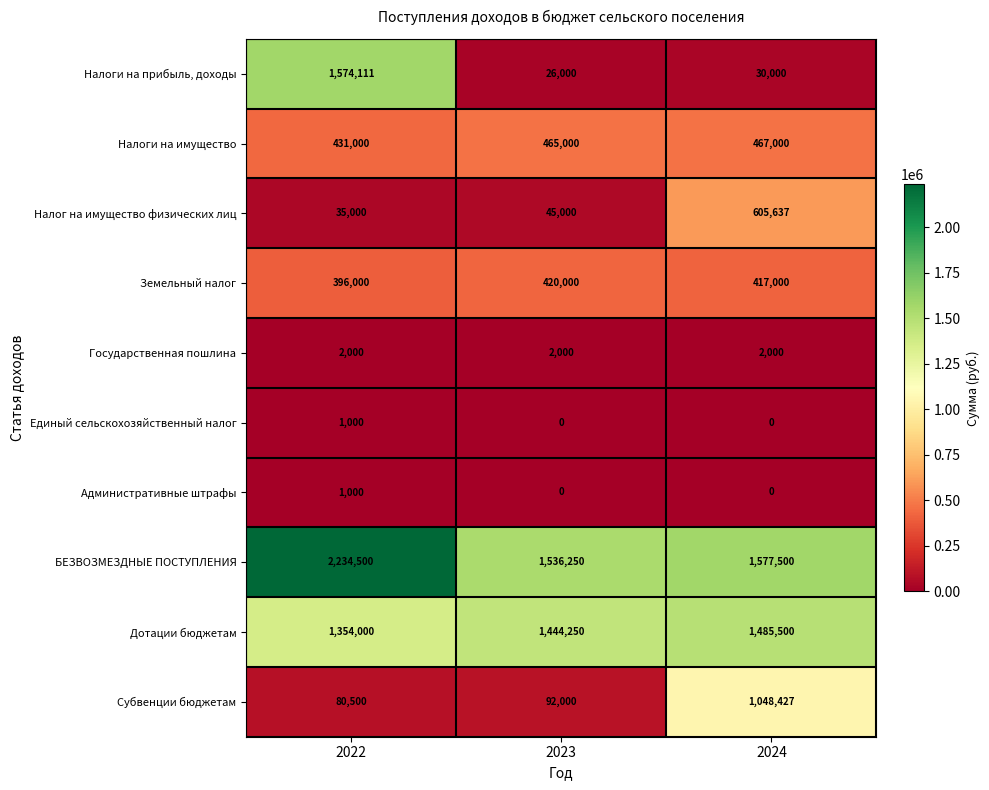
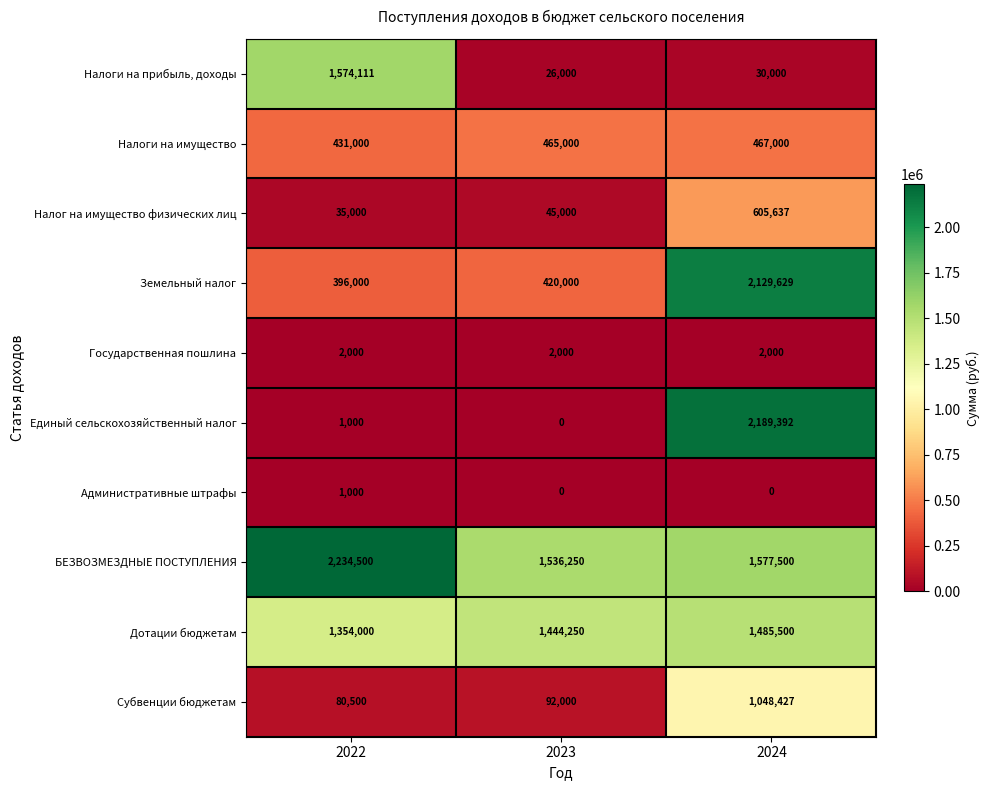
  {
    "Налоги на прибыль, доходы": {
      "2022": "1,574,111",
      "2023": "26,000",
      "2024": "30,000"
    },
    "Налоги на имущество": {
      "2022": "431,000",
      "2023": "465,000",
      "2024": "467,000"
    },
    "Налог на имущество физических лиц": {
      "2022": "35,000",
      "2023": "45,000",
      "2024": "605,637"
    },
    "Земельный налог": {
      "2022": "396,000",
      "2023": "420,000",
-     "2024": "417,000"
+     "2024": "2,129,629"
    },
    "Государственная пошлина": {
      "2022": "2,000",
      "2023": "2,000",
      "2024": "2,000"
    },
    "Единый сельскохозяйственный налог": {
      "2022": "1,000",
      "2023": "0",
-     "2024": "0"
+     "2024": "2,189,392"
    },
    "Административные штрафы": {
      "2022": "1,000",
      "2023": "0",
      "2024": "0"
    },
    "БЕЗВОЗМЕЗДНЫЕ ПОСТУПЛЕНИЯ": {
      "2022": "2,234,500",
      "2023": "1,536,250",
      "2024": "1,577,500"
    },
    "Дотации бюджетам": {
      "2022": "1,354,000",
      "2023": "1,444,250",
      "2024": "1,485,500"
    },
    "Субвенции бюджетам": {
      "2022": "80,500",
      "2023": "92,000",
      "2024": "1,048,427"
    }
  }
